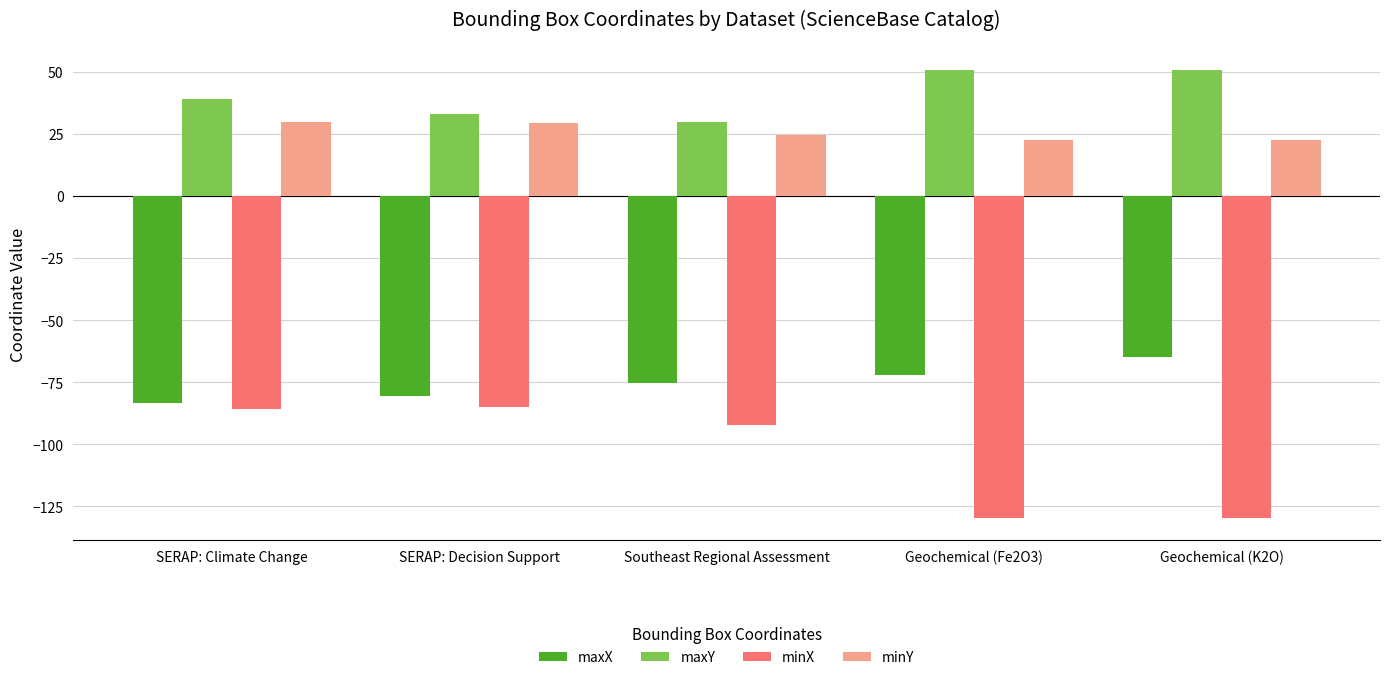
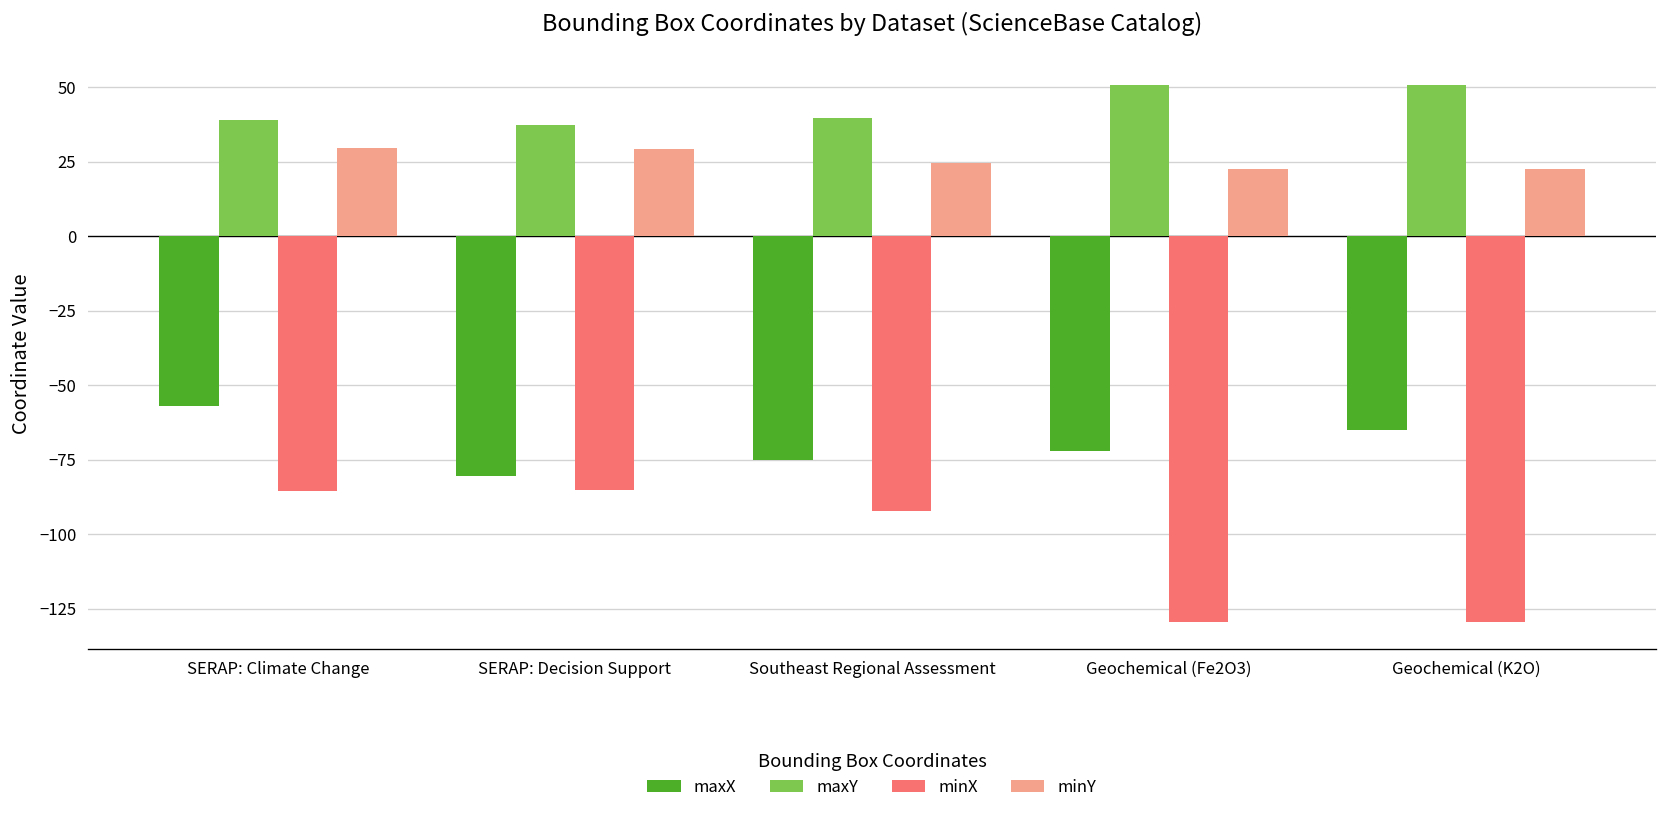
  {
    "maxX": {
-     "SERAP: Climate Change": -83,
+     "SERAP: Climate Change": -57,
      "SERAP: Decision Support": -81,
      "Southeast Regional Assessment": -75,
      "Geochemical (Fe2O3)": -72,
      "Geochemical (K2O)": -65
    },
    "maxY": {
      "SERAP: Climate Change": 39,
-     "SERAP: Decision Support": 33,
-     "Southeast Regional Assessment": 30,
+     "SERAP: Decision Support": 37,
+     "Southeast Regional Assessment": 40,
      "Geochemical (Fe2O3)": 51,
      "Geochemical (K2O)": 51
    }
  }
